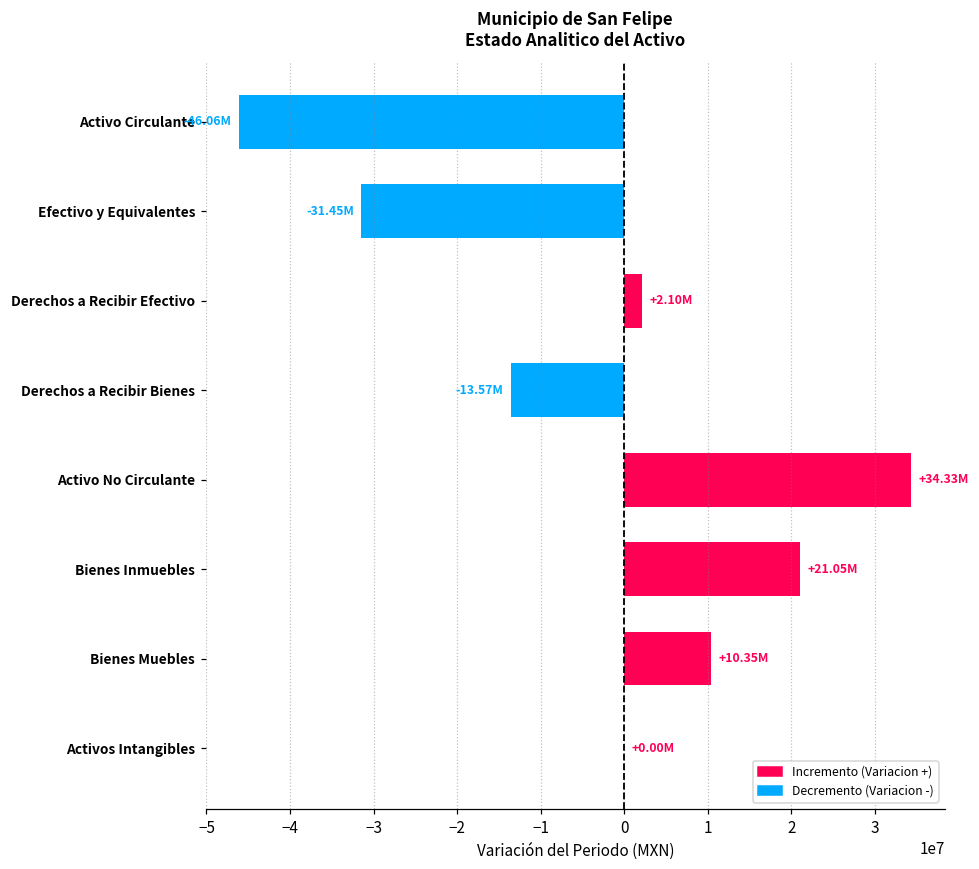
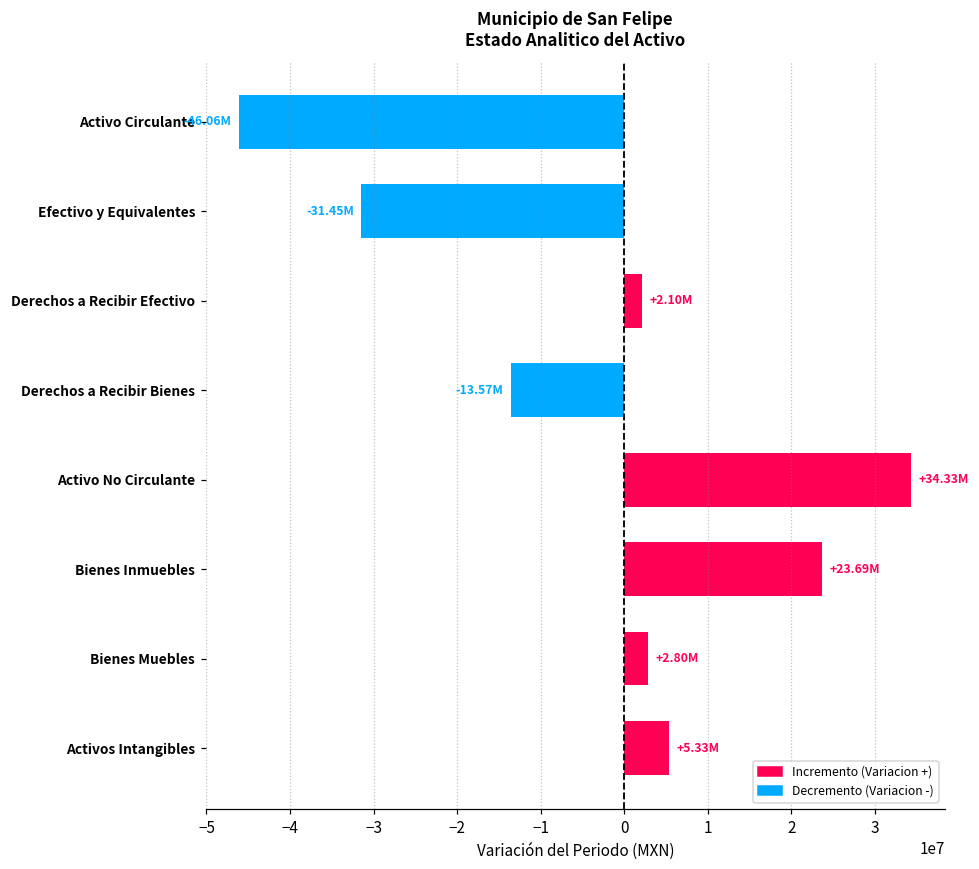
  {
    "Activo Circulante": "-46.06M",
    "Efectivo y Equivalentes": "-31.45M",
    "Derechos a Recibir Efectivo": "+2.10M",
    "Derechos a Recibir Bienes": "-13.57M",
    "Activo No Circulante": "+34.33M",
-   "Bienes Inmuebles": "+21.05M",
-   "Bienes Muebles": "+10.35M",
-   "Activos Intangibles": "+0.00M"
+   "Bienes Inmuebles": "+23.69M",
+   "Bienes Muebles": "+2.80M",
+   "Activos Intangibles": "+5.33M"
  }
